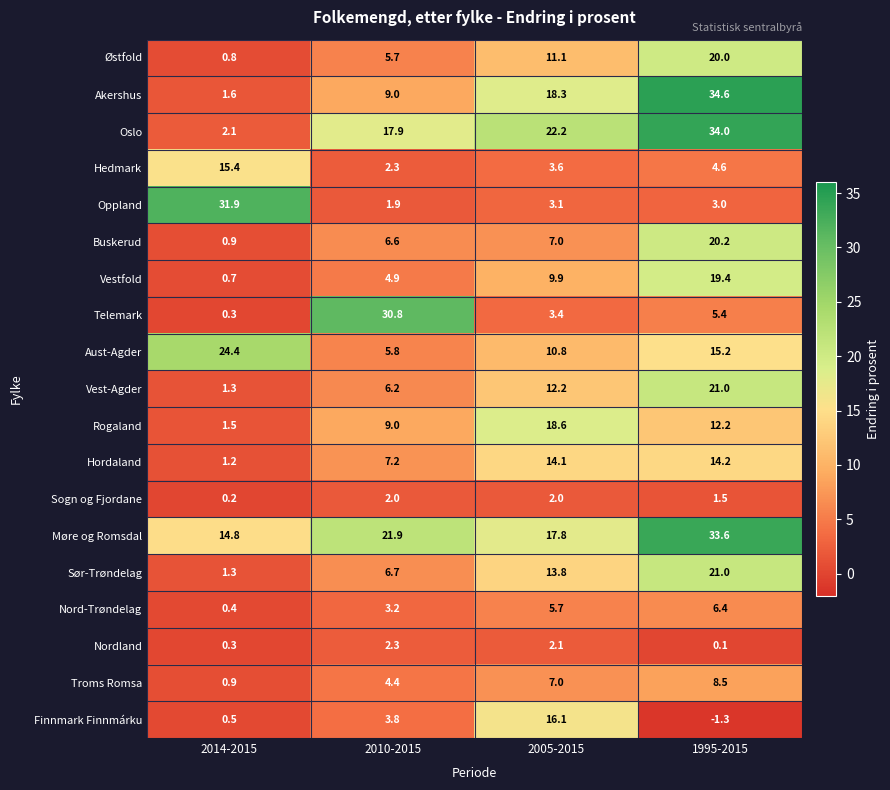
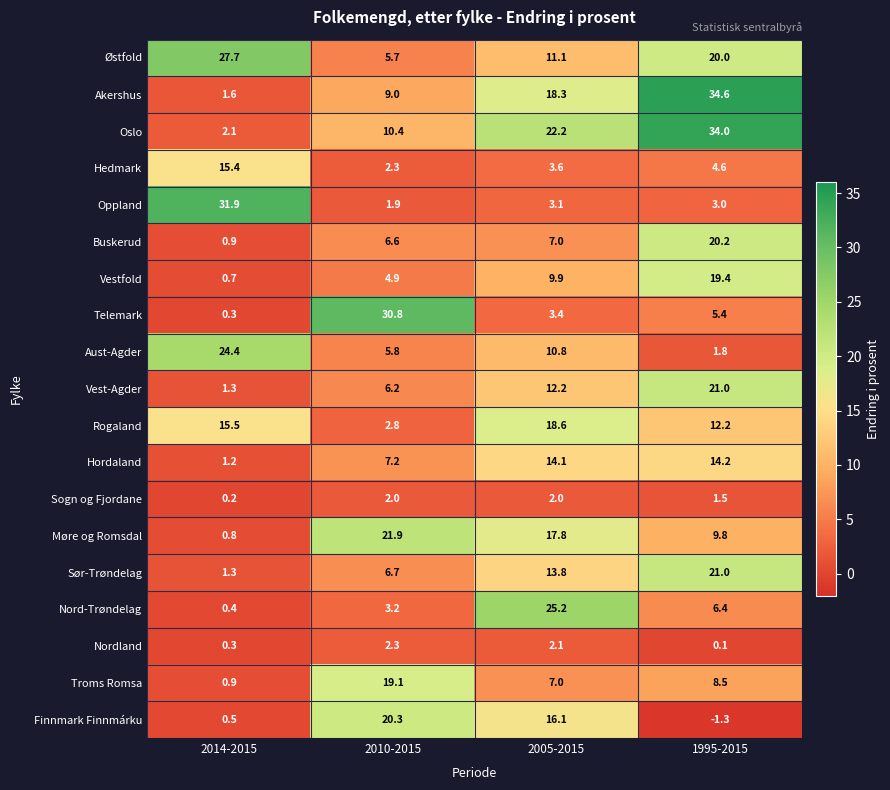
  {
    "Østfold": {
-     "2014-2015": 0.8,
+     "2014-2015": 27.7,
      "2010-2015": 5.7,
      "2005-2015": 11.1,
      "1995-2015": 20.0
    },
    "Akershus": {
      "2014-2015": 1.6,
      "2010-2015": 9.0,
      "2005-2015": 18.3,
      "1995-2015": 34.6
    },
    "Oslo": {
      "2014-2015": 2.1,
-     "2010-2015": 17.9,
+     "2010-2015": 10.4,
      "2005-2015": 22.2,
      "1995-2015": 34.0
    },
    "Hedmark": {
      "2014-2015": 15.4,
      "2010-2015": 2.3,
      "2005-2015": 3.6,
      "1995-2015": 4.6
    },
    "Oppland": {
      "2014-2015": 31.9,
      "2010-2015": 1.9,
      "2005-2015": 3.1,
      "1995-2015": 3.0
    },
    "Buskerud": {
      "2014-2015": 0.9,
      "2010-2015": 6.6,
      "2005-2015": 7.0,
      "1995-2015": 20.2
    },
    "Vestfold": {
      "2014-2015": 0.7,
      "2010-2015": 4.9,
      "2005-2015": 9.9,
      "1995-2015": 19.4
    },
    "Telemark": {
      "2014-2015": 0.3,
      "2010-2015": 30.8,
      "2005-2015": 3.4,
      "1995-2015": 5.4
    },
    "Aust-Agder": {
      "2014-2015": 24.4,
      "2010-2015": 5.8,
      "2005-2015": 10.8,
-     "1995-2015": 15.2
+     "1995-2015": 1.8
    },
    "Vest-Agder": {
      "2014-2015": 1.3,
      "2010-2015": 6.2,
      "2005-2015": 12.2,
      "1995-2015": 21.0
    },
    "Rogaland": {
-     "2014-2015": 1.5,
-     "2010-2015": 9.0,
+     "2014-2015": 15.5,
+     "2010-2015": 2.8,
      "2005-2015": 18.6,
      "1995-2015": 12.2
    },
    "Hordaland": {
      "2014-2015": 1.2,
      "2010-2015": 7.2,
      "2005-2015": 14.1,
      "1995-2015": 14.2
    },
    "Sogn og Fjordane": {
      "2014-2015": 0.2,
      "2010-2015": 2.0,
      "2005-2015": 2.0,
      "1995-2015": 1.5
    },
    "Møre og Romsdal": {
-     "2014-2015": 14.8,
+     "2014-2015": 0.8,
      "2010-2015": 21.9,
      "2005-2015": 17.8,
-     "1995-2015": 33.6
+     "1995-2015": 9.8
    },
    "Sør-Trøndelag": {
      "2014-2015": 1.3,
      "2010-2015": 6.7,
      "2005-2015": 13.8,
      "1995-2015": 21.0
    },
    "Nord-Trøndelag": {
      "2014-2015": 0.4,
      "2010-2015": 3.2,
-     "2005-2015": 5.7,
+     "2005-2015": 25.2,
      "1995-2015": 6.4
    },
    "Nordland": {
      "2014-2015": 0.3,
      "2010-2015": 2.3,
      "2005-2015": 2.1,
      "1995-2015": 0.1
    },
    "Troms Romsa": {
      "2014-2015": 0.9,
-     "2010-2015": 4.4,
+     "2010-2015": 19.1,
      "2005-2015": 7.0,
      "1995-2015": 8.5
    },
    "Finnmark Finnmárku": {
      "2014-2015": 0.5,
-     "2010-2015": 3.8,
+     "2010-2015": 20.3,
      "2005-2015": 16.1,
      "1995-2015": -1.3
    }
  }
